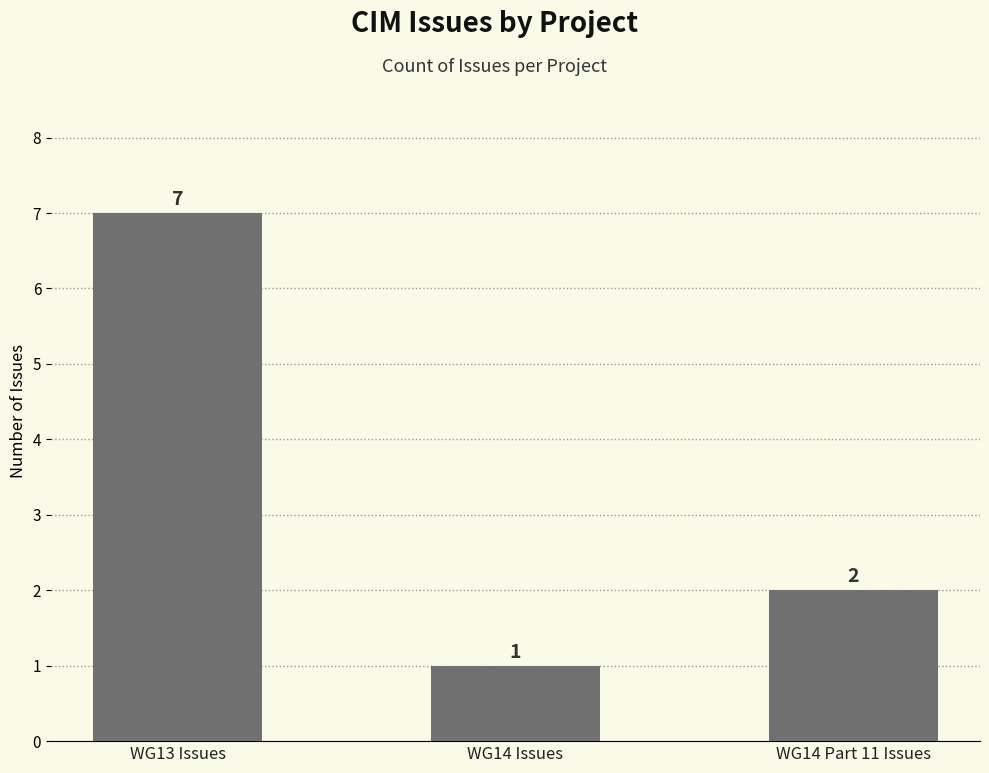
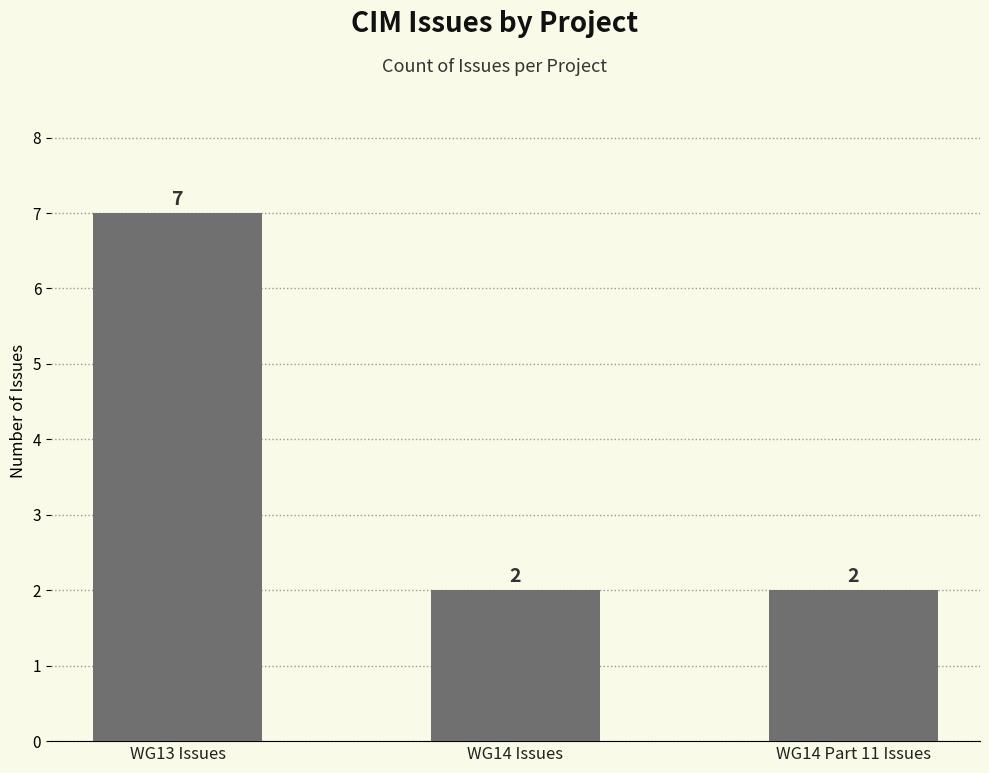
  {
    "WG13 Issues": 7,
-   "WG14 Issues": 1,
+   "WG14 Issues": 2,
    "WG14 Part 11 Issues": 2
  }
